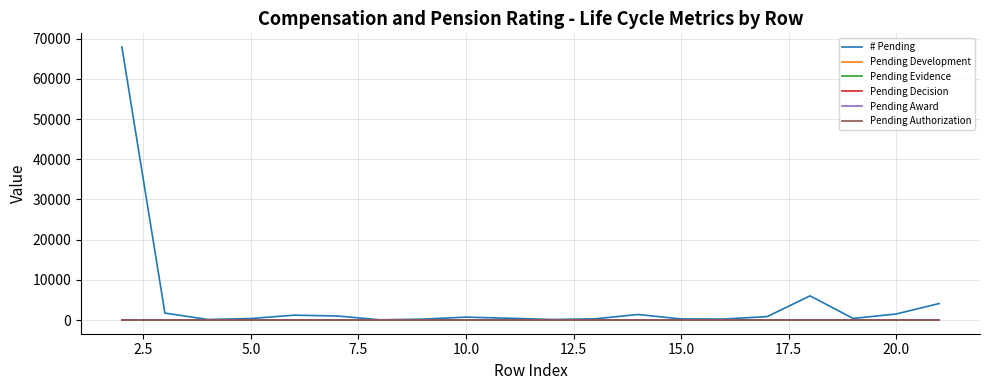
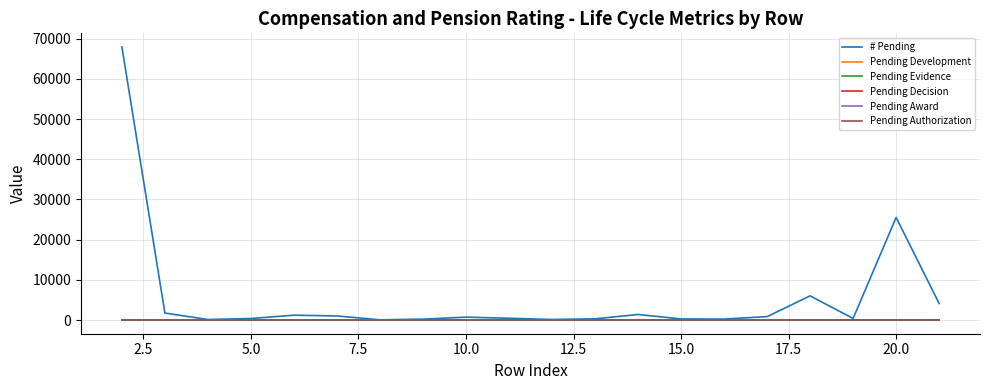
  {
    "# Pending": {
      "10.0": 1000,
-     "20.0": 2000
+     "20.0": 26000
    },
    "Pending Authorization": {
      "10.0": 0,
      "20.0": 0
    }
  }
